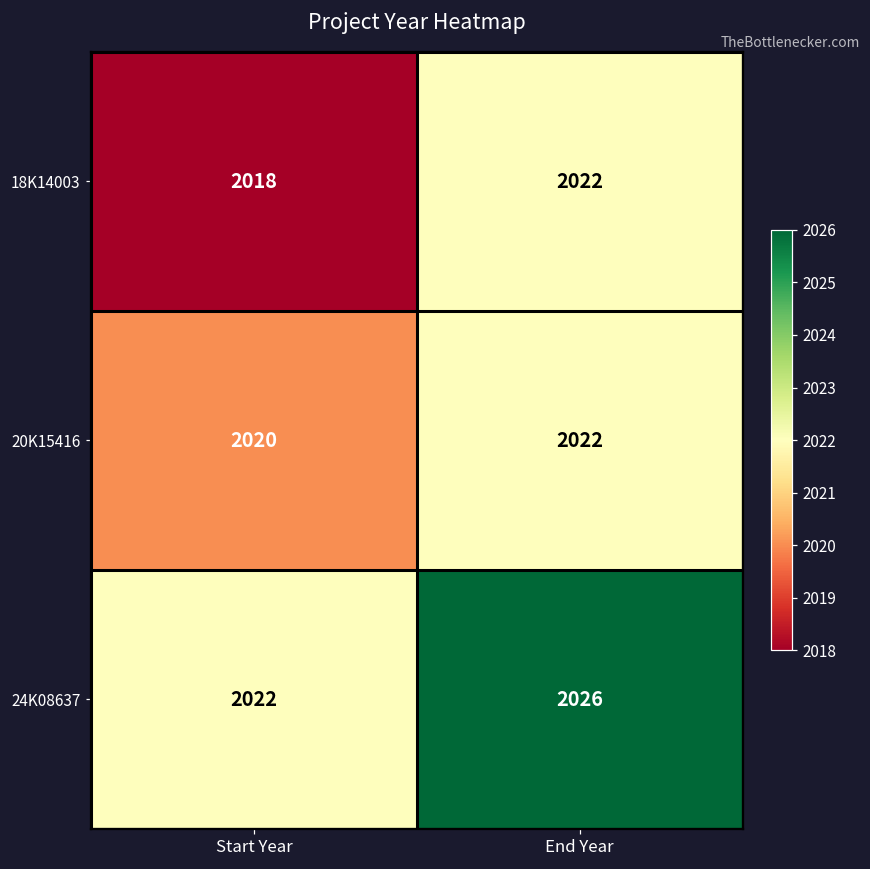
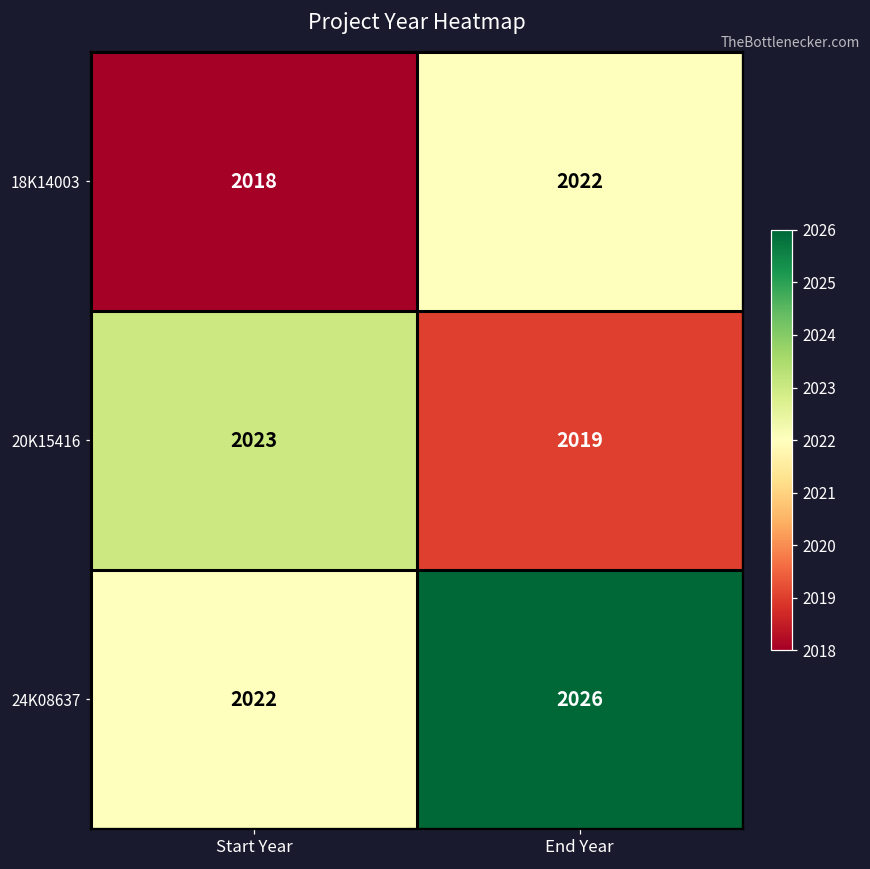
  {
    "18K14003": {
      "Start Year": 2018,
      "End Year": 2022
    },
    "20K15416": {
-     "Start Year": 2020,
-     "End Year": 2022
+     "Start Year": 2023,
+     "End Year": 2019
    },
    "24K08637": {
      "Start Year": 2022,
      "End Year": 2026
    }
  }
